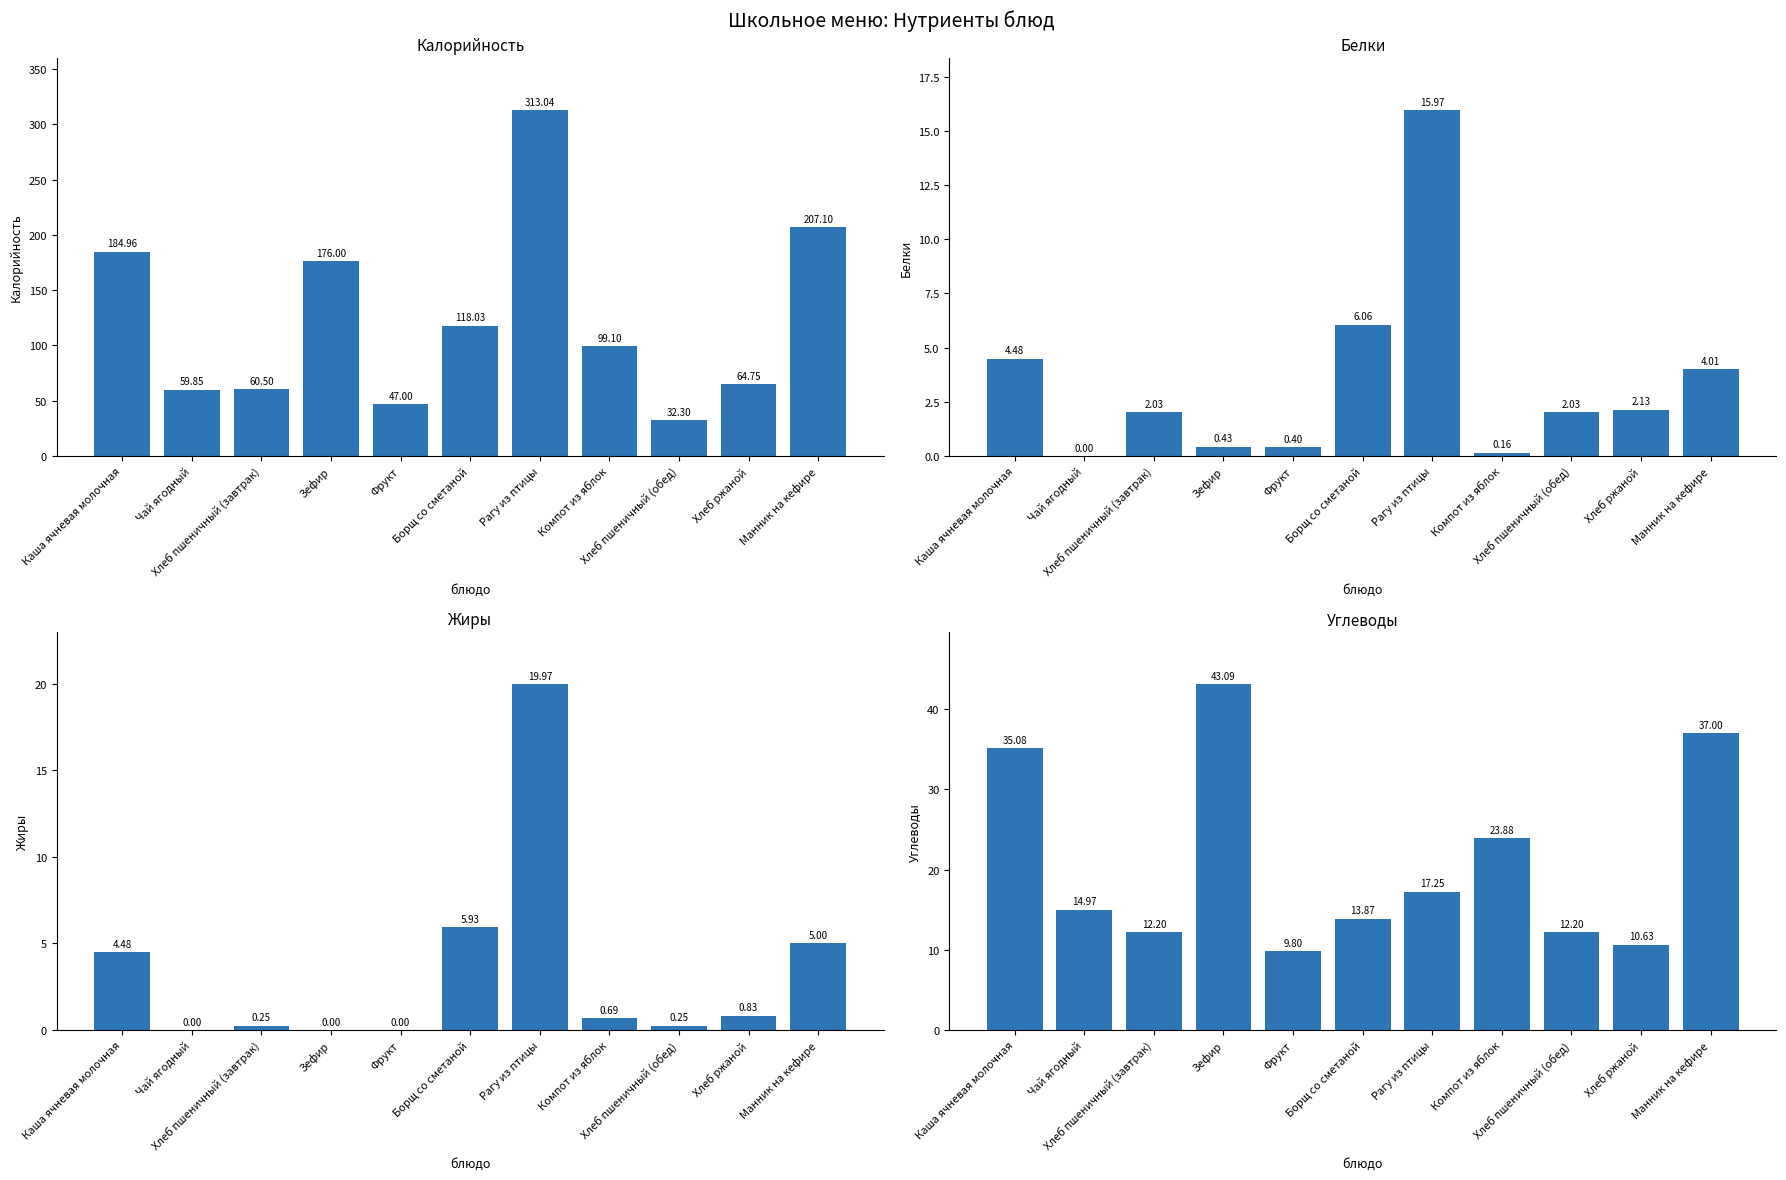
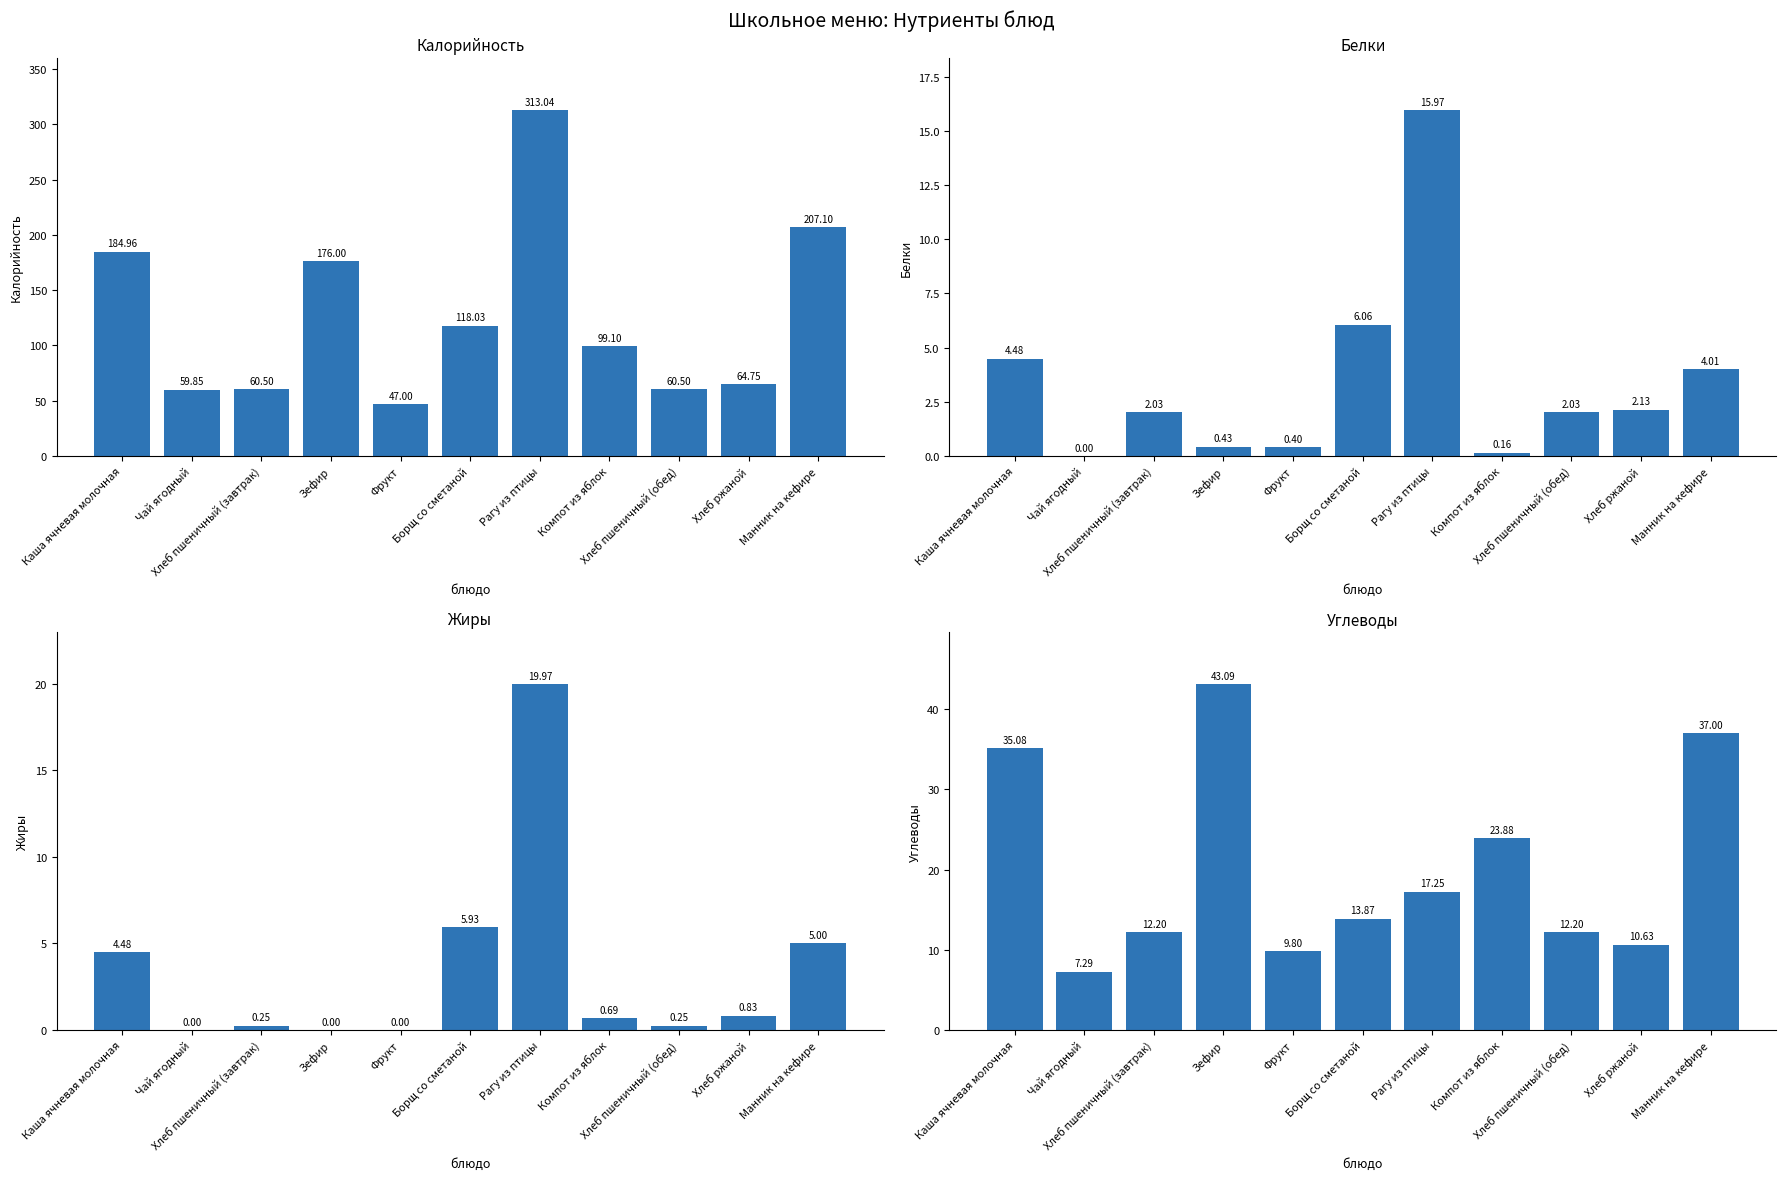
  {
    "Калорийность": {
      "Каша ячневая молочная": 184.96,
      "Чай ягодный": 59.85,
      "Хлеб пшеничный (завтрак)": 60.50,
      "Зефир": 176.00,
      "Фрукт": 47.00,
      "Борщ со сметаной": 118.03,
      "Рагу из птицы": 313.04,
      "Компот из яблок": 99.10,
-     "Хлеб пшеничный (обед)": 32.30,
+     "Хлеб пшеничный (обед)": 60.50,
      "Хлеб ржаной": 64.75,
      "Манник на кефире": 207.10
    },
    "Белки": {
      "Каша ячневая молочная": 4.48,
      "Чай ягодный": 0.00,
      "Хлеб пшеничный (завтрак)": 2.03,
      "Зефир": 0.43,
      "Фрукт": 0.40,
      "Борщ со сметаной": 6.06,
      "Рагу из птицы": 15.97,
      "Компот из яблок": 0.16,
      "Хлеб пшеничный (обед)": 2.03,
      "Хлеб ржаной": 2.13,
      "Манник на кефире": 4.01
    },
    "Жиры": {
      "Каша ячневая молочная": 4.48,
      "Чай ягодный": 0.00,
      "Хлеб пшеничный (завтрак)": 0.25,
      "Зефир": 0.00,
      "Фрукт": 0.00,
      "Борщ со сметаной": 5.93,
      "Рагу из птицы": 19.97,
      "Компот из яблок": 0.69,
      "Хлеб пшеничный (обед)": 0.25,
      "Хлеб ржаной": 0.83,
      "Манник на кефире": 5.00
    },
    "Углеводы": {
      "Каша ячневая молочная": 35.08,
-     "Чай ягодный": 14.97,
+     "Чай ягодный": 7.29,
      "Хлеб пшеничный (завтрак)": 12.20,
      "Зефир": 43.09,
      "Фрукт": 9.80,
      "Борщ со сметаной": 13.87,
      "Рагу из птицы": 17.25,
      "Компот из яблок": 23.88,
      "Хлеб пшеничный (обед)": 12.20,
      "Хлеб ржаной": 10.63,
      "Манник на кефире": 37.00
    }
  }
